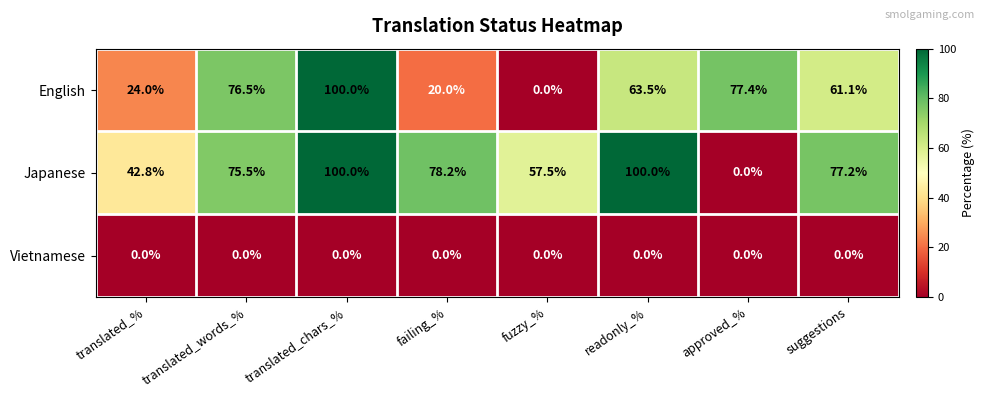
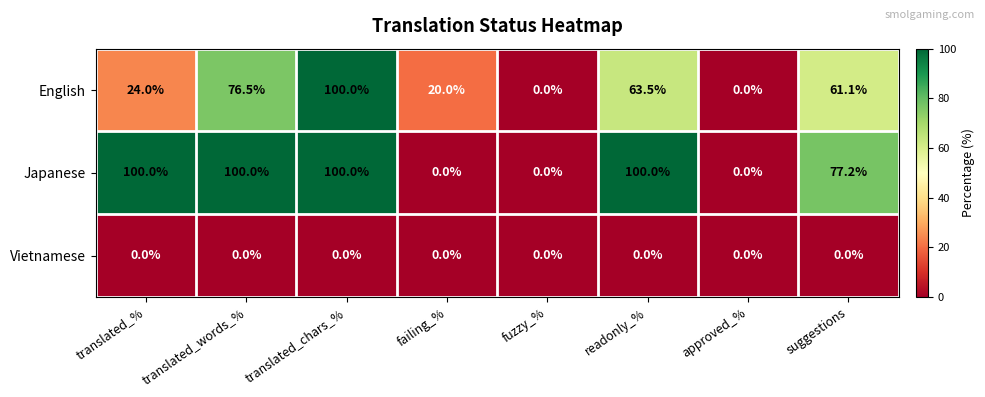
  {
    "English": {
      "translated_%": "24.0%",
      "translated_words_%": "76.5%",
      "translated_chars_%": "100.0%",
      "failing_%": "20.0%",
      "fuzzy_%": "0.0%",
      "readonly_%": "63.5%",
-     "approved_%": "77.4%",
+     "approved_%": "0.0%",
      "suggestions": "61.1%"
    },
    "Japanese": {
-     "translated_%": "42.8%",
-     "translated_words_%": "75.5%",
+     "translated_%": "100.0%",
+     "translated_words_%": "100.0%",
      "translated_chars_%": "100.0%",
-     "failing_%": "78.2%",
-     "fuzzy_%": "57.5%",
+     "failing_%": "0.0%",
+     "fuzzy_%": "0.0%",
      "readonly_%": "100.0%",
      "approved_%": "0.0%",
      "suggestions": "77.2%"
    },
    "Vietnamese": {
      "translated_%": "0.0%",
      "translated_words_%": "0.0%",
      "translated_chars_%": "0.0%",
      "failing_%": "0.0%",
      "fuzzy_%": "0.0%",
      "readonly_%": "0.0%",
      "approved_%": "0.0%",
      "suggestions": "0.0%"
    }
  }
